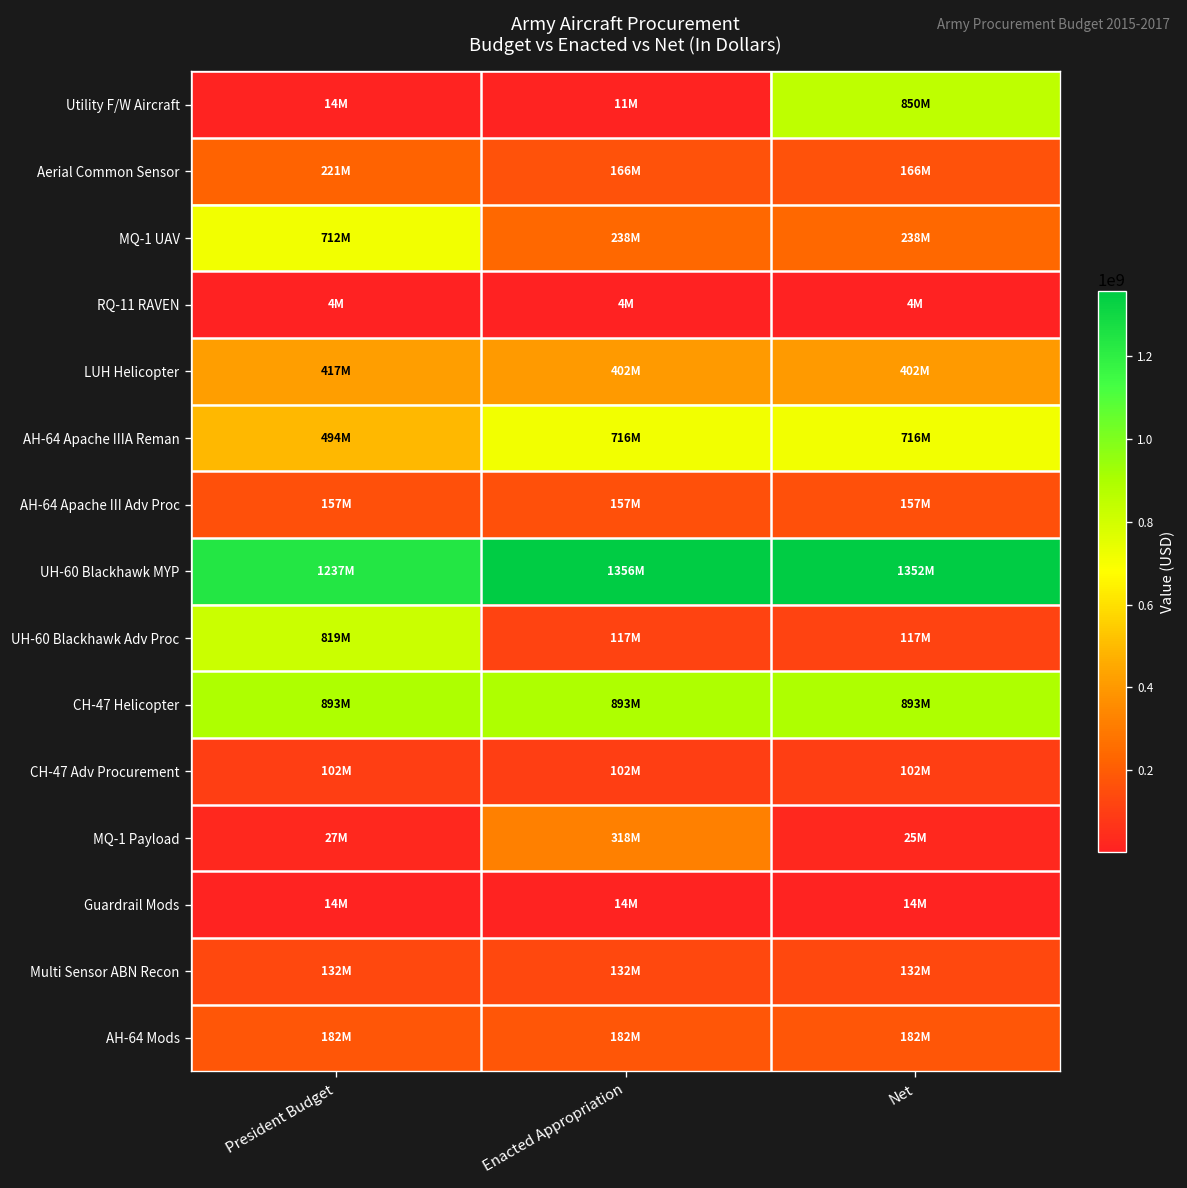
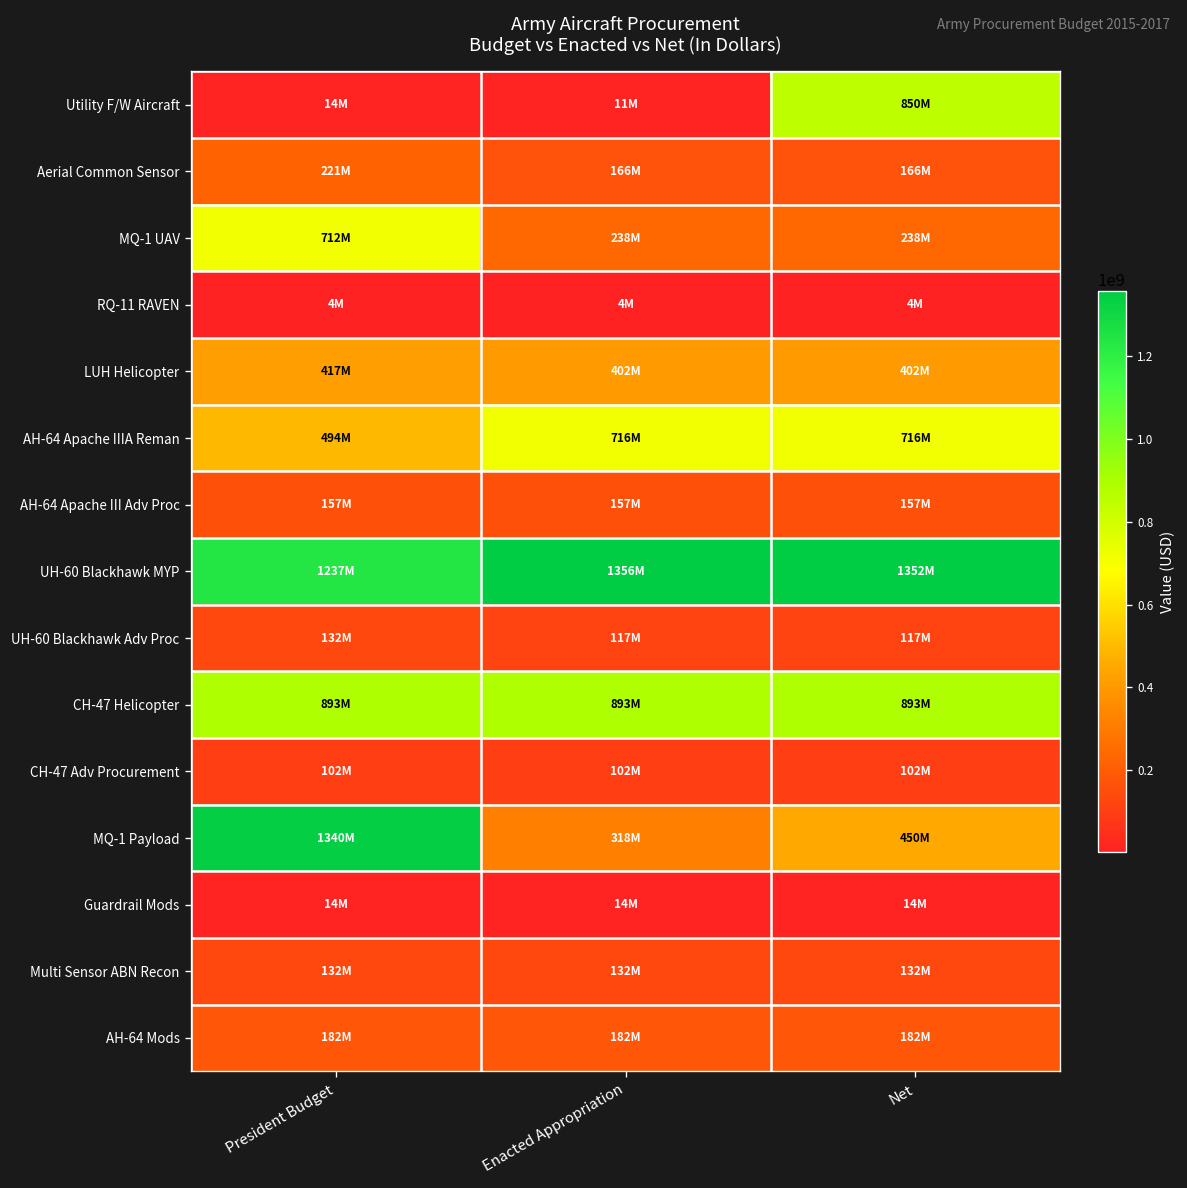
  {
    "Utility F/W Aircraft": {
      "President Budget": "14M",
      "Enacted Appropriation": "11M",
      "Net": "850M"
    },
    "Aerial Common Sensor": {
      "President Budget": "221M",
      "Enacted Appropriation": "166M",
      "Net": "166M"
    },
    "MQ-1 UAV": {
      "President Budget": "712M",
      "Enacted Appropriation": "238M",
      "Net": "238M"
    },
    "RQ-11 RAVEN": {
      "President Budget": "4M",
      "Enacted Appropriation": "4M",
      "Net": "4M"
    },
    "LUH Helicopter": {
      "President Budget": "417M",
      "Enacted Appropriation": "402M",
      "Net": "402M"
    },
    "AH-64 Apache IIIA Reman": {
      "President Budget": "494M",
      "Enacted Appropriation": "716M",
      "Net": "716M"
    },
    "AH-64 Apache III Adv Proc": {
      "President Budget": "157M",
      "Enacted Appropriation": "157M",
      "Net": "157M"
    },
    "UH-60 Blackhawk MYP": {
      "President Budget": "1237M",
      "Enacted Appropriation": "1356M",
      "Net": "1352M"
    },
    "UH-60 Blackhawk Adv Proc": {
-     "President Budget": "819M",
+     "President Budget": "132M",
      "Enacted Appropriation": "117M",
      "Net": "117M"
    },
    "CH-47 Helicopter": {
      "President Budget": "893M",
      "Enacted Appropriation": "893M",
      "Net": "893M"
    },
    "CH-47 Adv Procurement": {
      "President Budget": "102M",
      "Enacted Appropriation": "102M",
      "Net": "102M"
    },
    "MQ-1 Payload": {
-     "President Budget": "27M",
+     "President Budget": "1340M",
      "Enacted Appropriation": "318M",
-     "Net": "25M"
+     "Net": "450M"
    },
    "Guardrail Mods": {
      "President Budget": "14M",
      "Enacted Appropriation": "14M",
      "Net": "14M"
    },
    "Multi Sensor ABN Recon": {
      "President Budget": "132M",
      "Enacted Appropriation": "132M",
      "Net": "132M"
    },
    "AH-64 Mods": {
      "President Budget": "182M",
      "Enacted Appropriation": "182M",
      "Net": "182M"
    }
  }
